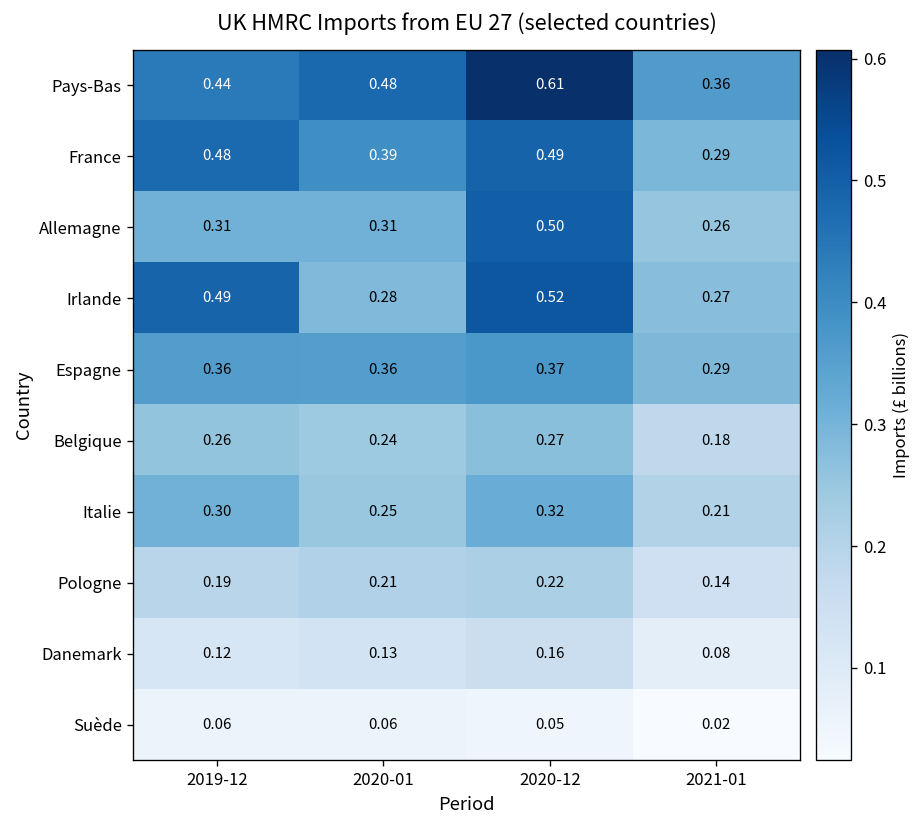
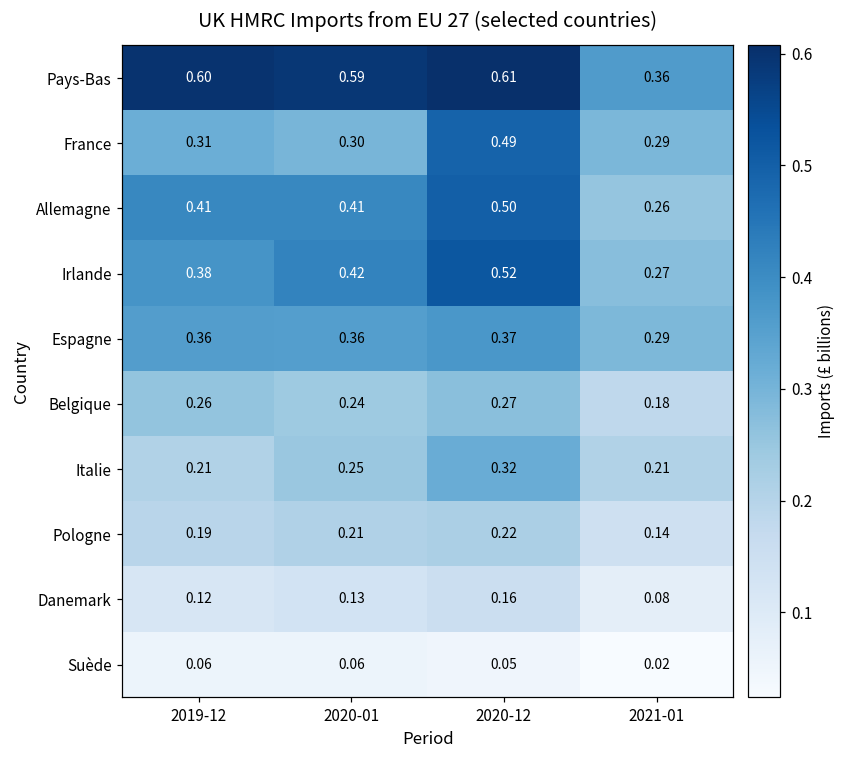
  {
    "Pays-Bas": {
-     "2019-12": 0.44,
-     "2020-01": 0.48,
+     "2019-12": 0.60,
+     "2020-01": 0.59,
      "2020-12": 0.61,
      "2021-01": 0.36
    },
    "France": {
-     "2019-12": 0.48,
-     "2020-01": 0.39,
+     "2019-12": 0.31,
+     "2020-01": 0.30,
      "2020-12": 0.49,
      "2021-01": 0.29
    },
    "Allemagne": {
-     "2019-12": 0.31,
-     "2020-01": 0.31,
+     "2019-12": 0.41,
+     "2020-01": 0.41,
      "2020-12": 0.50,
      "2021-01": 0.26
    },
    "Irlande": {
-     "2019-12": 0.49,
-     "2020-01": 0.28,
+     "2019-12": 0.38,
+     "2020-01": 0.42,
      "2020-12": 0.52,
      "2021-01": 0.27
    },
    "Espagne": {
      "2019-12": 0.36,
      "2020-01": 0.36,
      "2020-12": 0.37,
      "2021-01": 0.29
    },
    "Belgique": {
      "2019-12": 0.26,
      "2020-01": 0.24,
      "2020-12": 0.27,
      "2021-01": 0.18
    },
    "Italie": {
-     "2019-12": 0.30,
+     "2019-12": 0.21,
      "2020-01": 0.25,
      "2020-12": 0.32,
      "2021-01": 0.21
    },
    "Pologne": {
      "2019-12": 0.19,
      "2020-01": 0.21,
      "2020-12": 0.22,
      "2021-01": 0.14
    },
    "Danemark": {
      "2019-12": 0.12,
      "2020-01": 0.13,
      "2020-12": 0.16,
      "2021-01": 0.08
    },
    "Suède": {
      "2019-12": 0.06,
      "2020-01": 0.06,
      "2020-12": 0.05,
      "2021-01": 0.02
    }
  }
